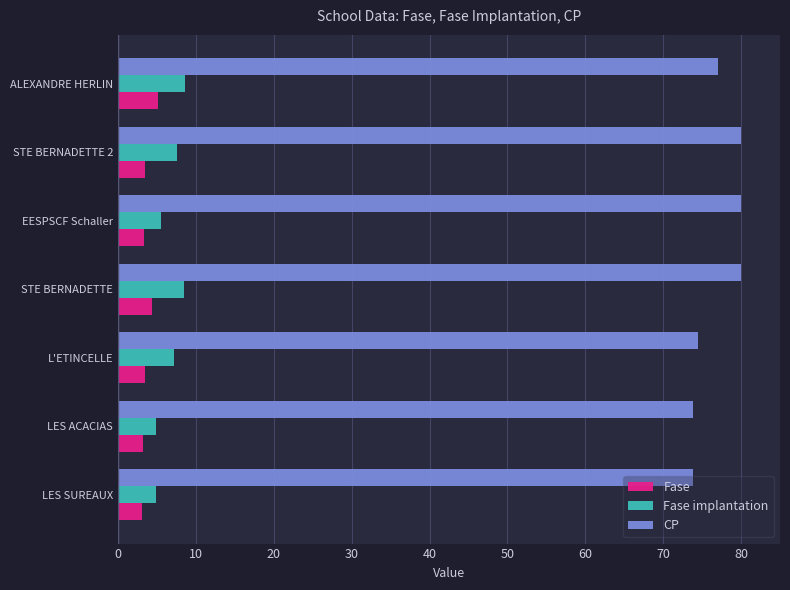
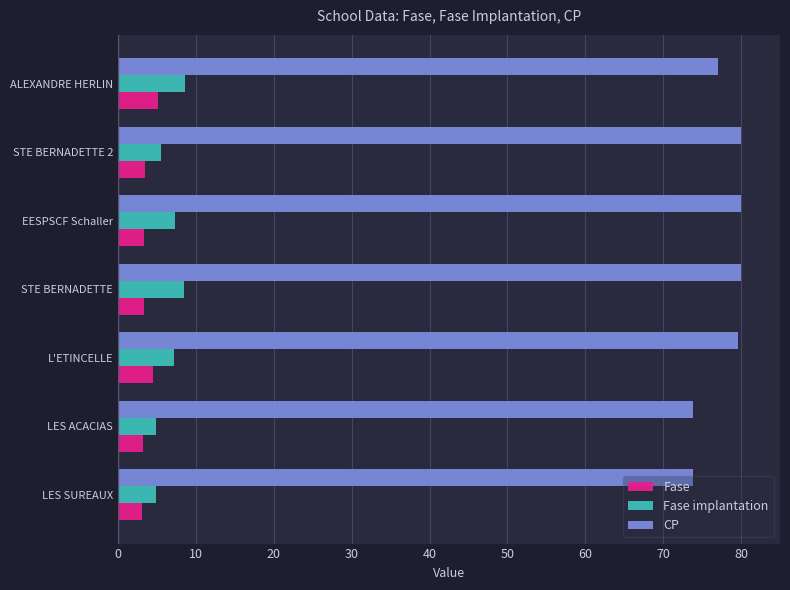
  {
    "Fase": {
      "ALEXANDRE HERLIN": 5,
      "STE BERNADETTE 2": 3,
      "EESPSCF Schaller": 3,
-     "STE BERNADETTE": 4,
-     "L'ETINCELLE": 3,
+     "STE BERNADETTE": 3,
+     "L'ETINCELLE": 4,
      "LES ACACIAS": 3,
      "LES SUREAUX": 3
    },
    "Fase implantation": {
      "ALEXANDRE HERLIN": 9,
-     "STE BERNADETTE 2": 8,
-     "EESPSCF Schaller": 6,
+     "STE BERNADETTE 2": 6,
+     "EESPSCF Schaller": 7,
      "STE BERNADETTE": 8,
      "L'ETINCELLE": 7,
      "LES ACACIAS": 5,
      "LES SUREAUX": 5
    },
    "CP": {
      "ALEXANDRE HERLIN": 77,
      "STE BERNADETTE 2": 80,
      "EESPSCF Schaller": 80,
      "STE BERNADETTE": 80,
-     "L'ETINCELLE": 74,
+     "L'ETINCELLE": 80,
      "LES ACACIAS": 74
    }
  }
